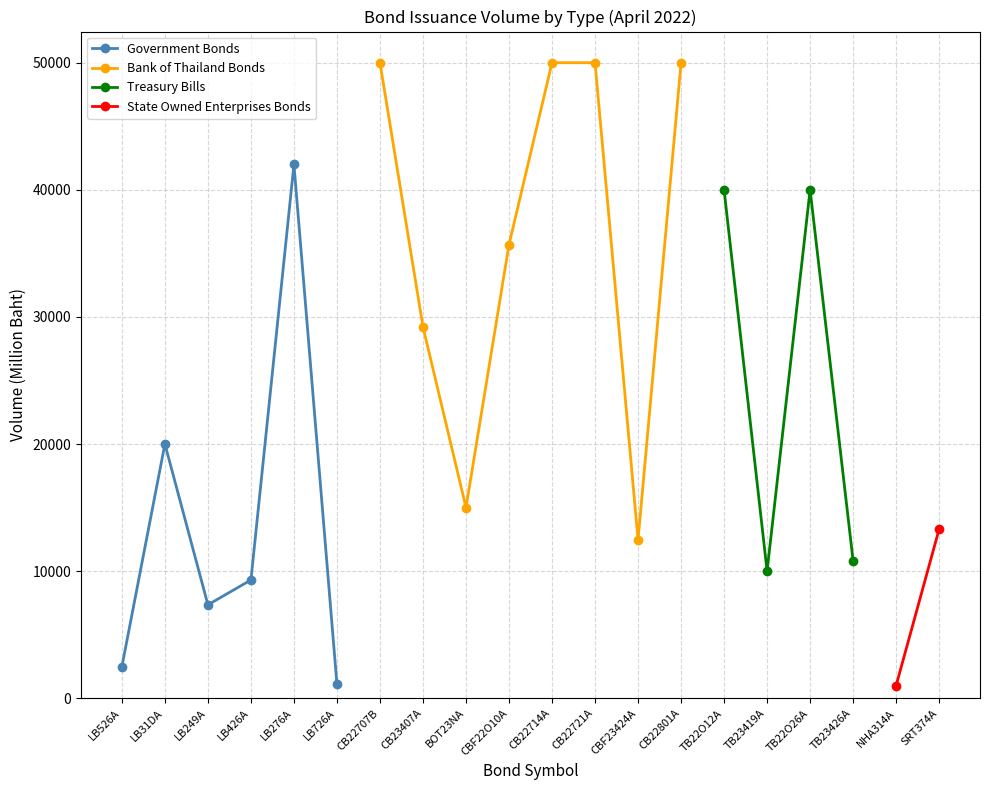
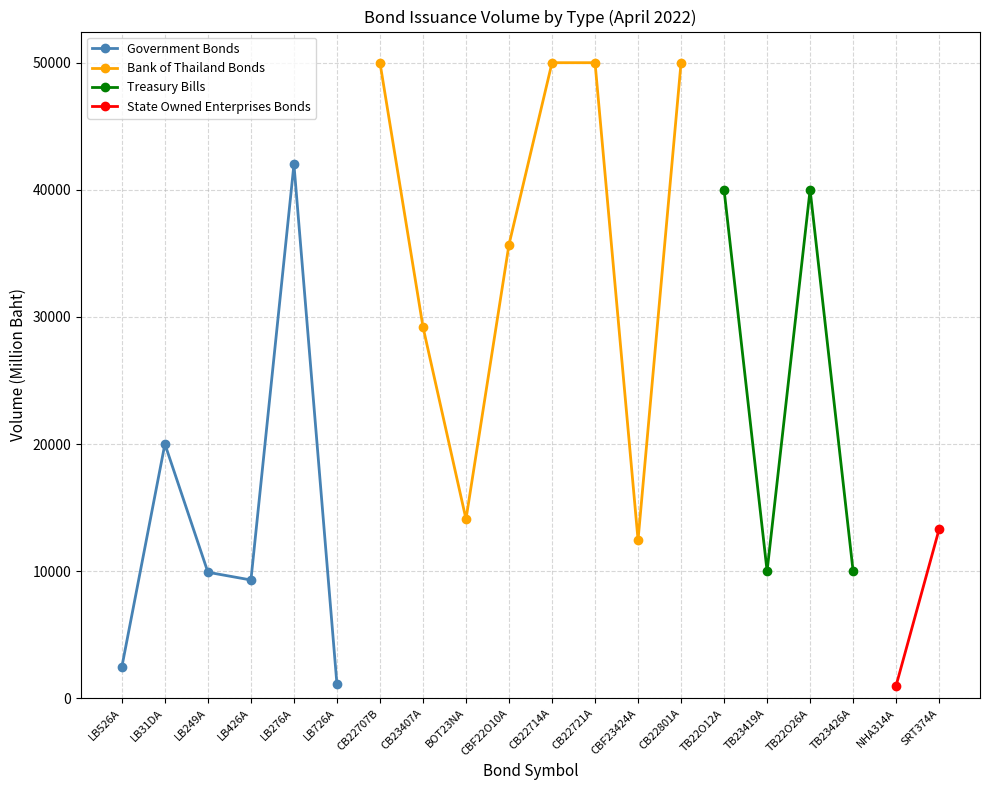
  {
    "Government Bonds": {
      "LB526A": 2500,
      "LB31DA": 20000,
-     "LB249A": 7300,
+     "LB249A": 9900,
      "LB426A": 9300,
      "LB276A": 42000,
      "LB726A": 1100
    },
    "Bank of Thailand Bonds": {
      "CB22707B": 50000,
      "CB23407A": 29200,
-     "BOT23NA": 15000,
+     "BOT23NA": 14100,
      "CBF22O10A": 35700,
      "CB22714A": 50000,
      "CB22721A": 50000,
      "CBF23424A": 12500,
      "CB22801A": 50000
    },
    "Treasury Bills": {
      "TB22O12A": 40000,
      "TB23419A": 10000,
      "TB22O26A": 40000,
-     "TB23426A": 10800
+     "TB23426A": 10000
    },
    "State Owned Enterprises Bonds": {
      "NHA314A": 1000,
      "SRT374A": 13300
    }
  }
